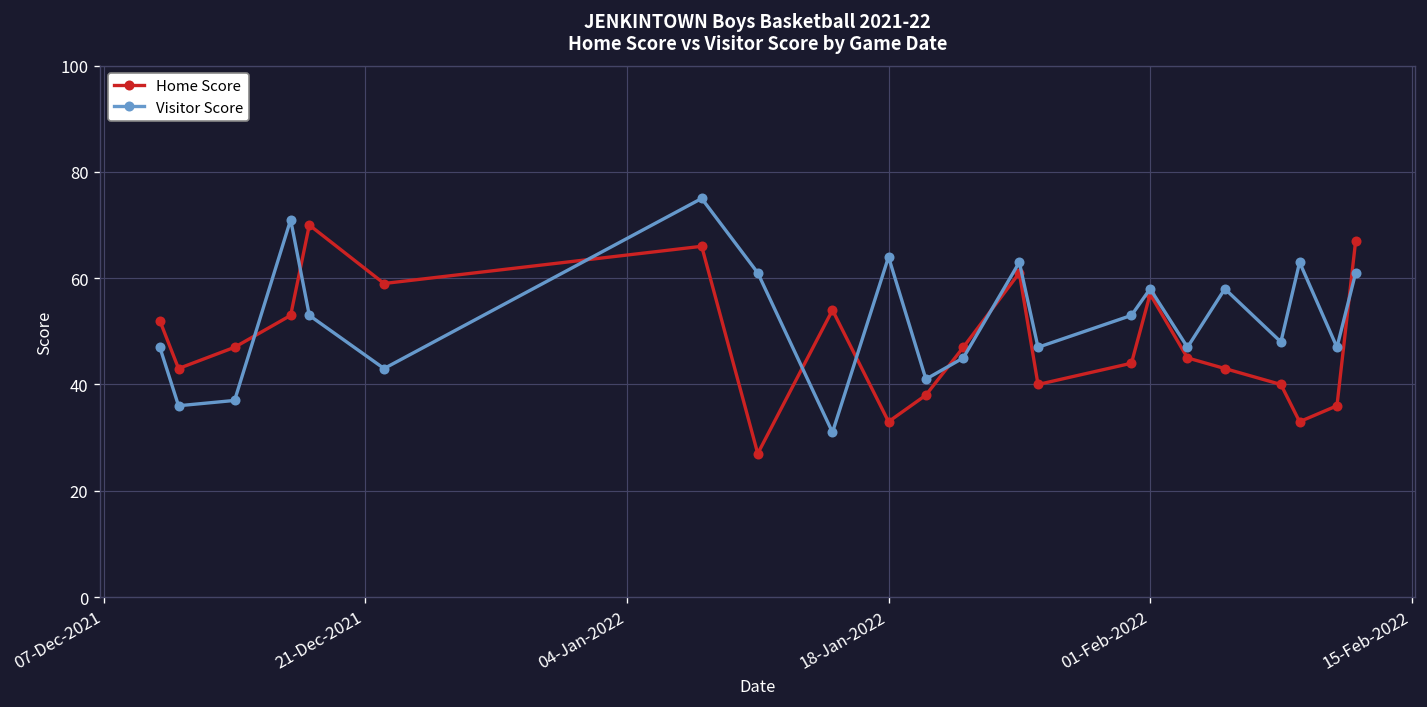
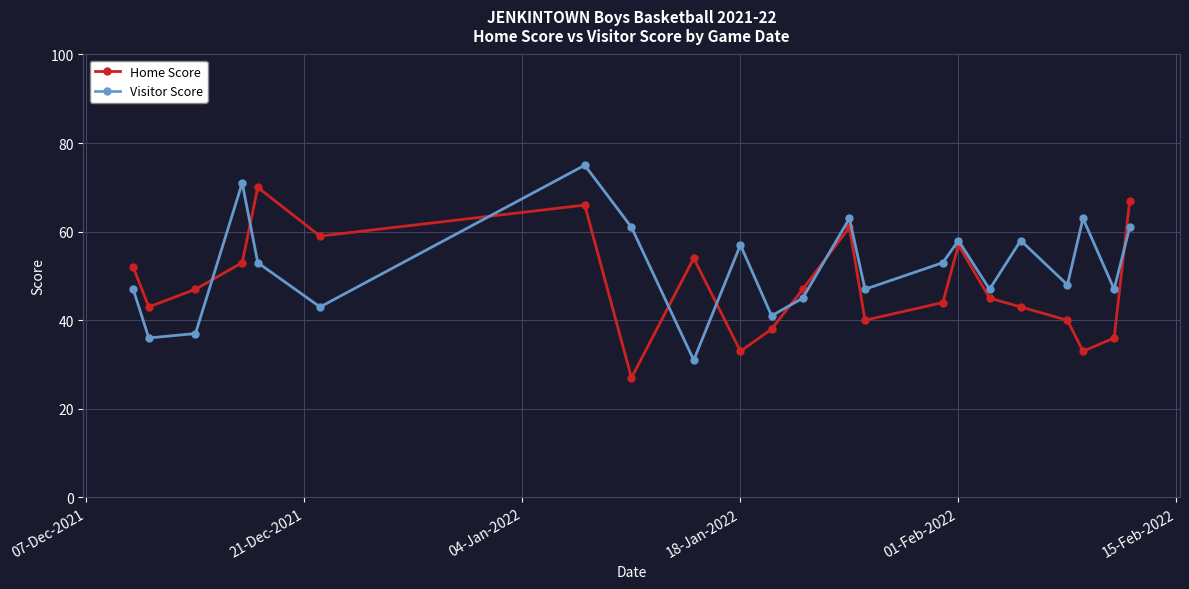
  {
    "Home Score": {
      "18-Jan-2022": 33,
      "01-Feb-2022": 57
    },
    "Visitor Score": {
-     "18-Jan-2022": 64,
+     "18-Jan-2022": 57,
      "01-Feb-2022": 58
    }
  }
